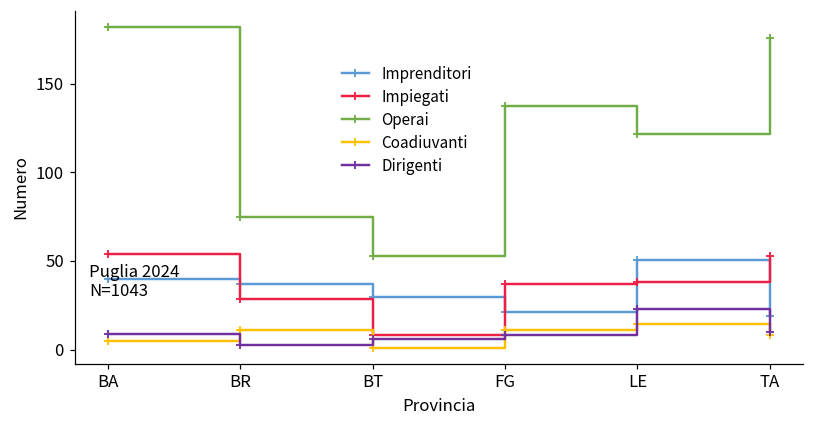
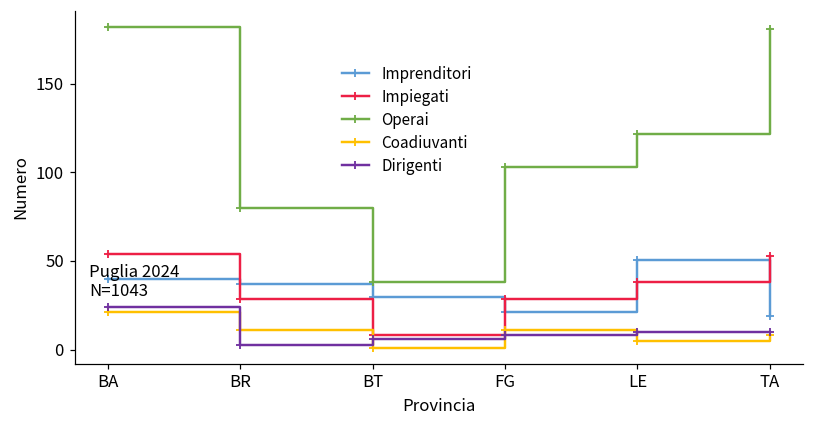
  {
    "Imprenditori": {
      "BR": 37,
      "BT": 30,
      "FG": 21,
      "LE": 50,
      "TA": 19
    },
    "Impiegati": {
      "BA": 54,
      "BR": 29,
      "BT": 8,
-     "FG": 37,
+     "FG": 29,
      "LE": 38,
      "TA": 53
    },
    "Operai": {
      "BA": 182,
-     "BR": 75,
-     "BT": 53,
-     "FG": 137,
+     "BR": 80,
+     "BT": 38,
+     "FG": 103,
      "LE": 122,
-     "TA": 176
+     "TA": 181
    },
    "Coadiuvanti": {
-     "BA": 5,
+     "BA": 21,
      "BR": 11,
      "BT": 1,
      "FG": 11,
-     "LE": 14,
+     "LE": 5,
      "TA": 8
    },
    "Dirigenti": {
-     "BA": 9,
+     "BA": 24,
      "BR": 3,
      "BT": 6,
      "FG": 8,
-     "LE": 23,
+     "LE": 10,
      "TA": 10
    }
  }
